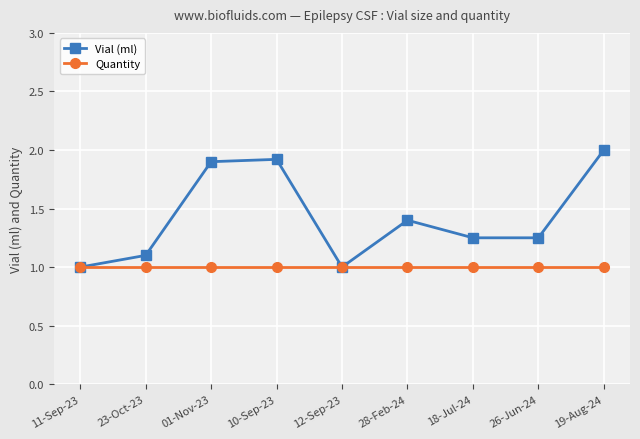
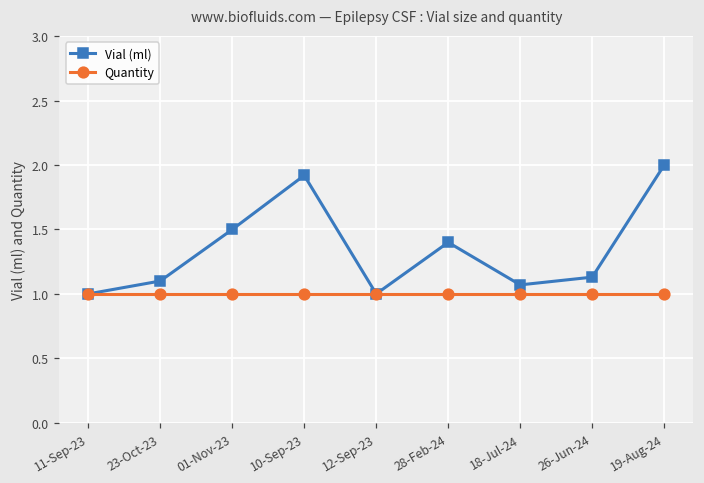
  {
    "Vial (ml)": {
      "23-Oct-23": 1.10,
-     "01-Nov-23": 1.9,
+     "01-Nov-23": 1.5,
      "10-Sep-23": 1.92,
      "28-Feb-24": 1.40,
-     "18-Jul-24": 1.25,
-     "26-Jun-24": 1.25,
+     "18-Jul-24": 1.07,
+     "26-Jun-24": 1.13,
      "19-Aug-24": 2.00
    },
    "Quantity": {
      "23-Oct-23": 1.00,
      "01-Nov-23": 1.00,
      "10-Sep-23": 1.00,
      "28-Feb-24": 1.00,
      "18-Jul-24": 1.00,
      "26-Jun-24": 1.00,
      "19-Aug-24": 1.00
    }
  }
